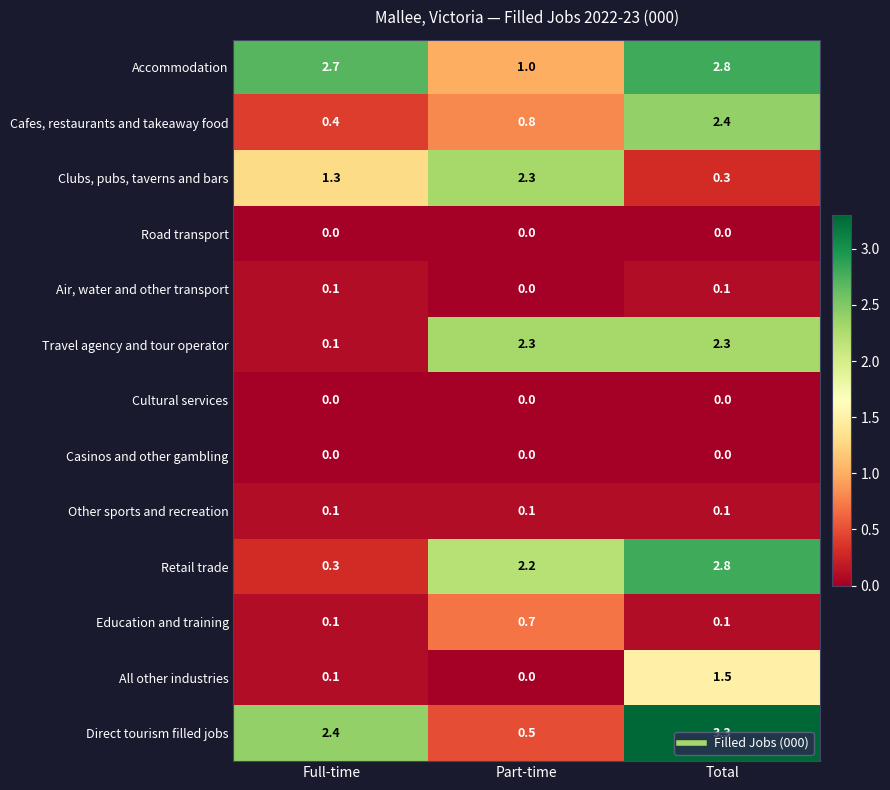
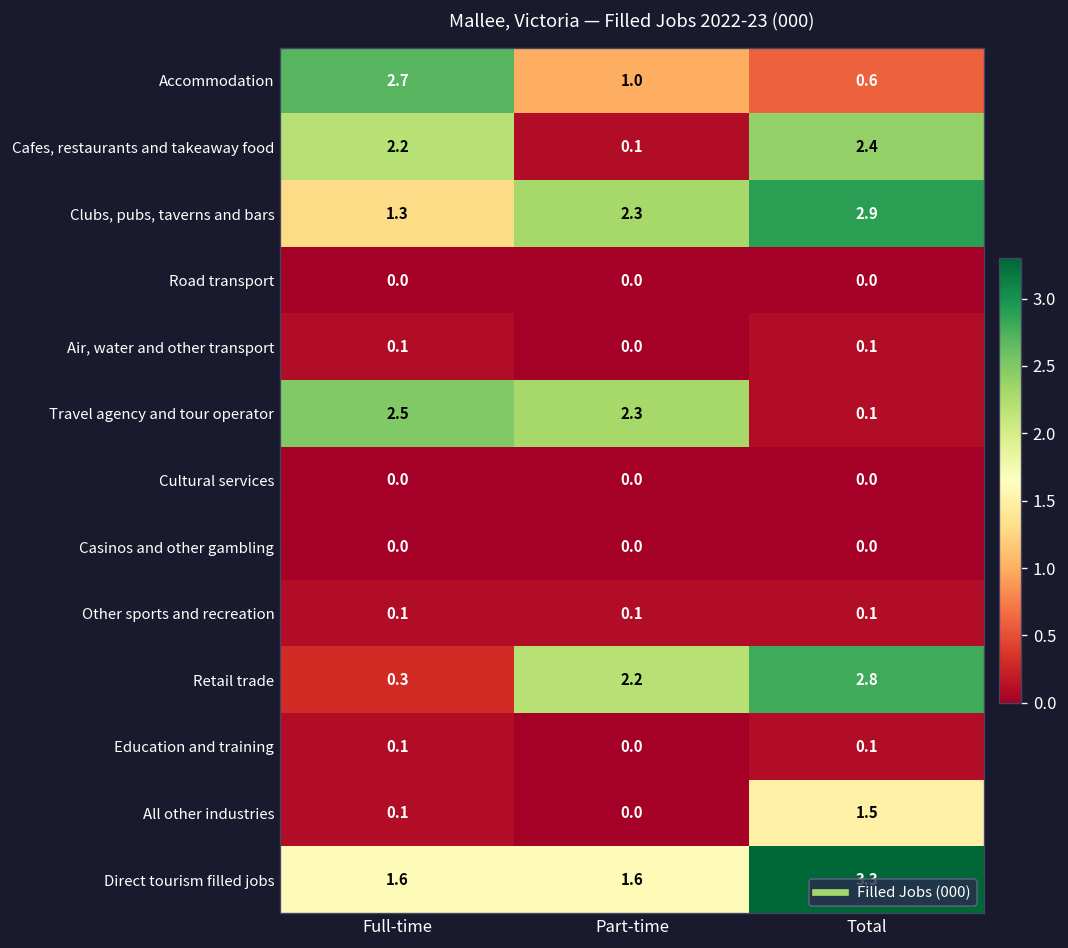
  {
    "Accommodation": {
      "Full-time": 2.7,
      "Part-time": 1.0,
-     "Total": 2.8
+     "Total": 0.6
    },
    "Cafes, restaurants and takeaway food": {
-     "Full-time": 0.4,
-     "Part-time": 0.8,
+     "Full-time": 2.2,
+     "Part-time": 0.1,
      "Total": 2.4
    },
    "Clubs, pubs, taverns and bars": {
      "Full-time": 1.3,
      "Part-time": 2.3,
-     "Total": 0.3
+     "Total": 2.9
    },
    "Road transport": {
      "Full-time": 0.0,
      "Part-time": 0.0,
      "Total": 0.0
    },
    "Air, water and other transport": {
      "Full-time": 0.1,
      "Part-time": 0.0,
      "Total": 0.1
    },
    "Travel agency and tour operator": {
-     "Full-time": 0.1,
+     "Full-time": 2.5,
      "Part-time": 2.3,
-     "Total": 2.3
+     "Total": 0.1
    },
    "Cultural services": {
      "Full-time": 0.0,
      "Part-time": 0.0,
      "Total": 0.0
    },
    "Casinos and other gambling": {
      "Full-time": 0.0,
      "Part-time": 0.0,
      "Total": 0.0
    },
    "Other sports and recreation": {
      "Full-time": 0.1,
      "Part-time": 0.1,
      "Total": 0.1
    },
    "Retail trade": {
      "Full-time": 0.3,
      "Part-time": 2.2,
      "Total": 2.8
    },
    "Education and training": {
      "Full-time": 0.1,
-     "Part-time": 0.7,
+     "Part-time": 0.0,
      "Total": 0.1
    },
    "All other industries": {
      "Full-time": 0.1,
      "Part-time": 0.0,
      "Total": 1.5
    },
    "Direct tourism filled jobs": {
-     "Full-time": 2.4,
-     "Part-time": 0.5
+     "Full-time": 1.6,
+     "Part-time": 1.6
    }
  }
